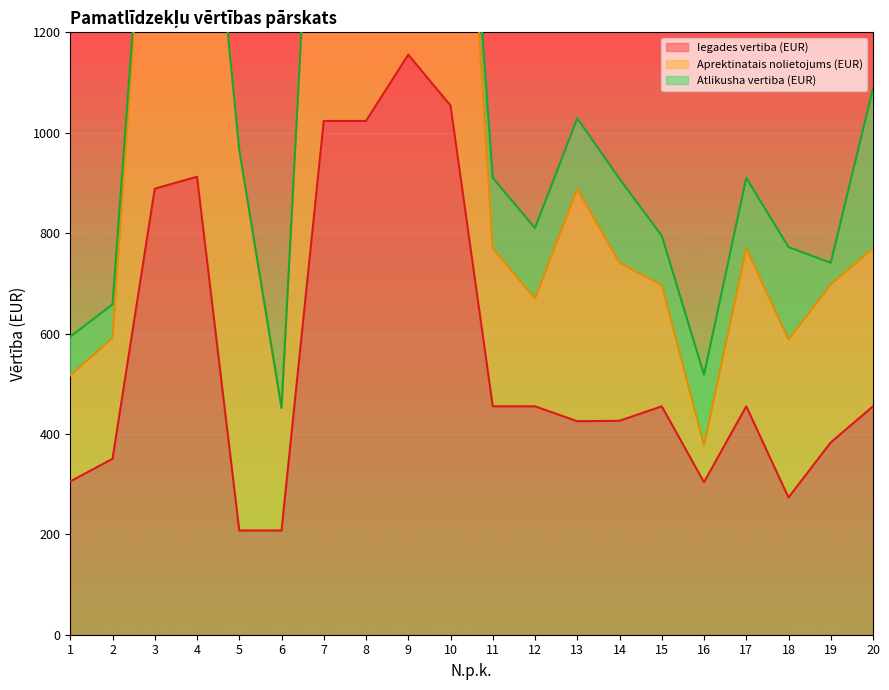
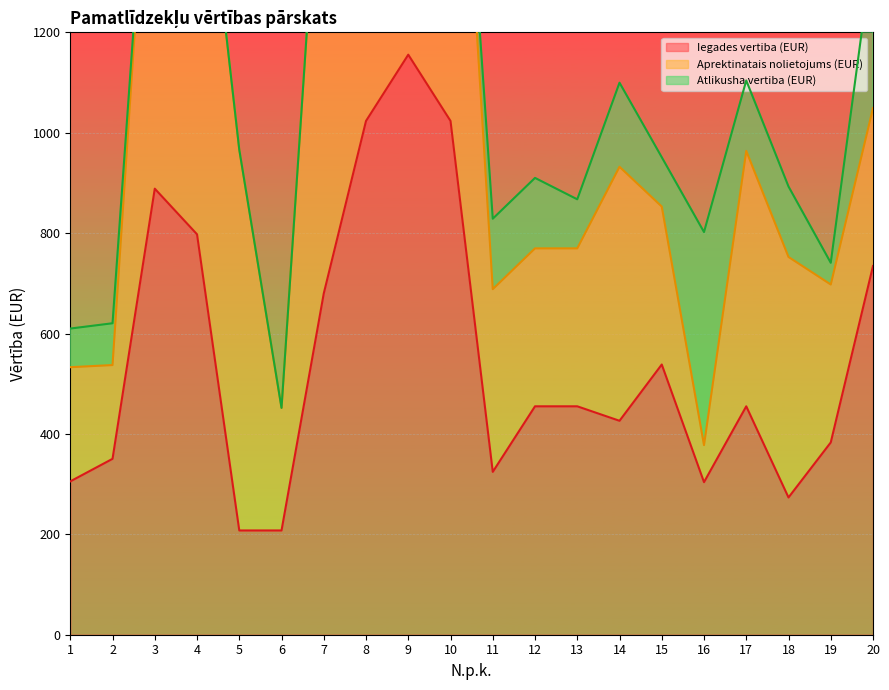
  {
    "Iegades vertiba (EUR)": {
      "1": 310,
      "2": 350,
      "3": 890,
-     "4": 910,
+     "4": 800,
      "5": 210,
      "6": 210,
-     "7": 1020,
+     "7": 680,
      "8": 1020,
      "9": 1160,
-     "10": 1050,
-     "11": 460,
+     "10": 1020,
+     "11": 320,
      "12": 460,
-     "13": 430,
+     "13": 460,
      "14": 430,
-     "15": 460,
+     "15": 540,
      "16": 300,
      "17": 460,
      "18": 270,
      "19": 380,
-     "20": 460
+     "20": 730
    },
    "Aprektinatais nolietojums (EUR)": {
-     "1": 210,
-     "2": 240,
-     "11": 310,
-     "12": 210,
-     "13": 460,
-     "14": 310,
-     "15": 240,
+     "1": 230,
+     "2": 190,
+     "11": 360,
+     "12": 310,
+     "13": 310,
+     "14": 510,
+     "15": 310,
      "16": 70,
-     "17": 310,
-     "18": 310,
+     "17": 510,
+     "18": 480,
      "19": 310,
      "20": 310
    },
    "Atlikusha vertiba (EUR)": {
      "1": 80,
-     "2": 70,
+     "2": 80,
      "11": 140,
      "12": 140,
-     "13": 140,
+     "13": 100,
      "14": 170,
      "15": 100,
-     "16": 140,
-     "18": 180,
+     "16": 420,
+     "18": 140,
      "19": 40
    }
  }
